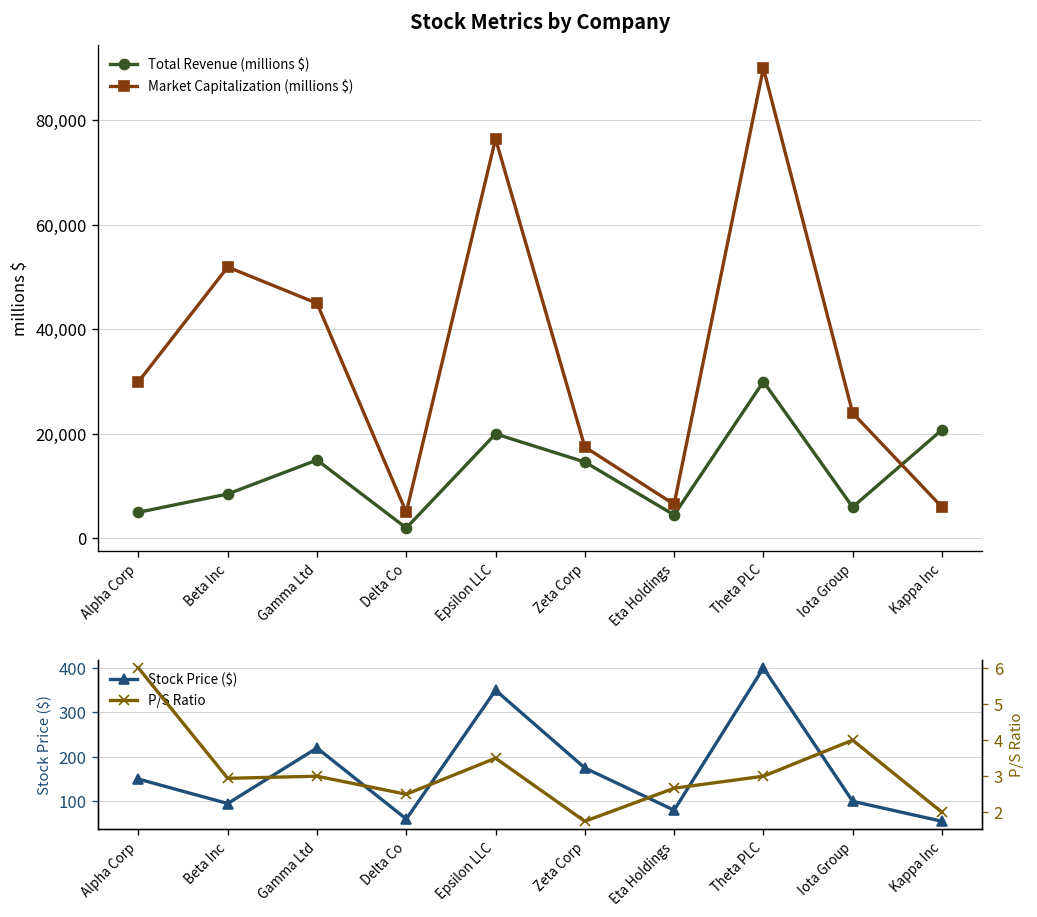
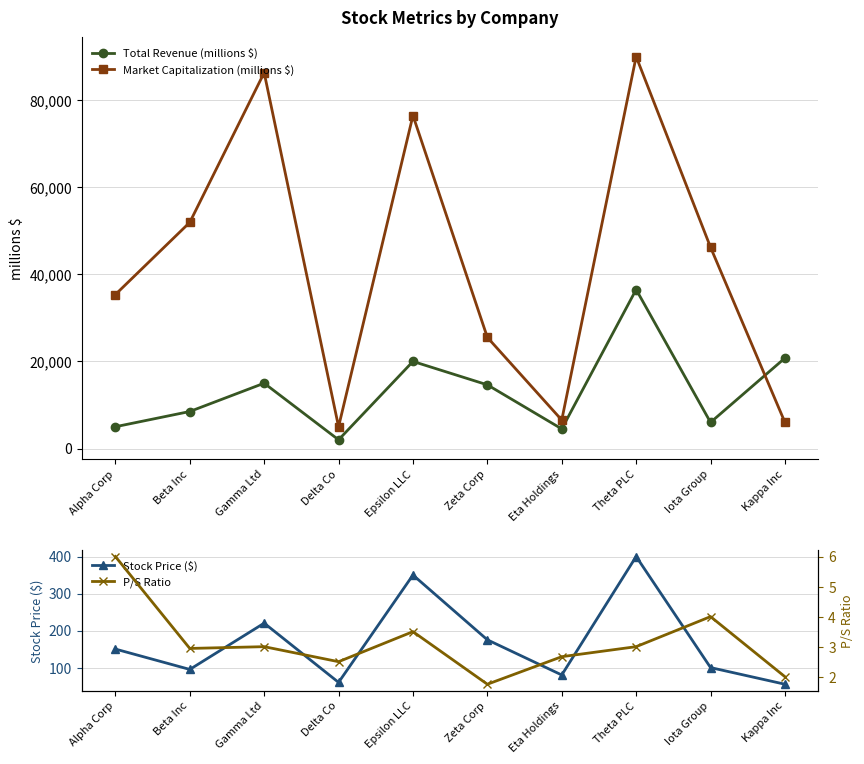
  {
    "Stock Metrics by Company": {
      "Total Revenue (millions $)": {
        "Alpha Corp": "5,000",
        "Beta Inc": "9,000",
        "Gamma Ltd": "15,000",
        "Delta Co": "2,000",
        "Epsilon LLC": "20,000",
        "Zeta Corp": "15,000",
        "Eta Holdings": "5,000",
-       "Theta PLC": "30,000",
+       "Theta PLC": "37,000",
        "Iota Group": "6,000",
        "Kappa Inc": "21,000"
      },
      "Market Capitalization (millions $)": {
-       "Alpha Corp": "30,000",
+       "Alpha Corp": "35,000",
        "Beta Inc": "52,000",
-       "Gamma Ltd": "45,000",
+       "Gamma Ltd": "86,000",
        "Delta Co": "5,000",
        "Epsilon LLC": "76,000",
-       "Zeta Corp": "18,000",
+       "Zeta Corp": "26,000",
        "Eta Holdings": "7,000",
        "Theta PLC": "90,000",
-       "Iota Group": "24,000",
+       "Iota Group": "46,000",
        "Kappa Inc": "6,000"
      }
    }
  }
